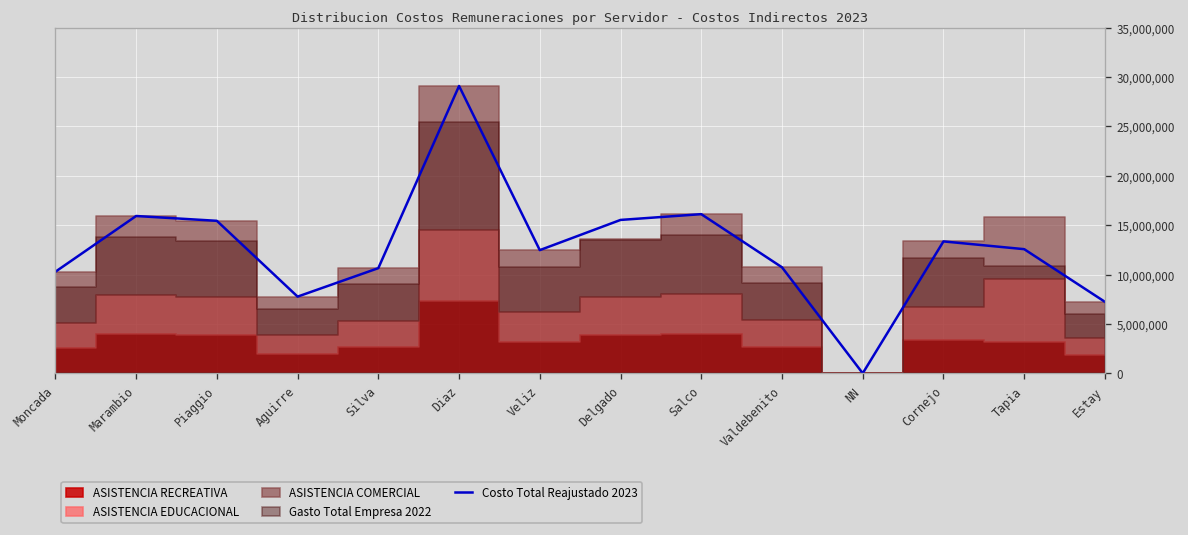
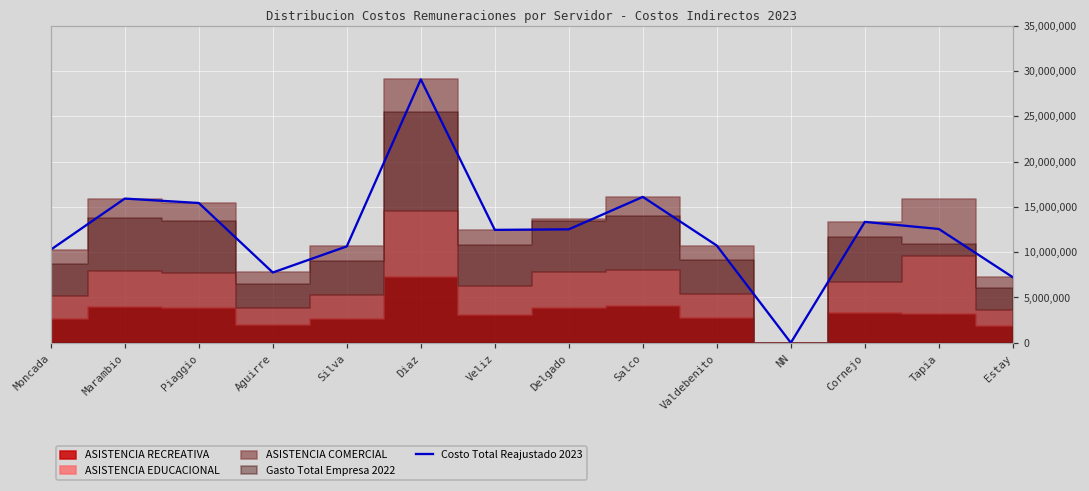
  {
    "Costo Total Reajustado 2023": {
      "Marambio": "16,000,000",
      "Piaggio": "15,000,000",
      "Aguirre": "8,000,000",
      "Silva": "11,000,000",
      "Diaz": "29,000,000",
      "Veliz": "12,000,000",
-     "Delgado": "16,000,000",
+     "Delgado": "13,000,000",
      "Salco": "16,000,000",
      "Valdebenito": "11,000,000",
      "NN": "0",
      "Cornejo": "13,000,000",
      "Tapia": "13,000,000"
    }
  }
